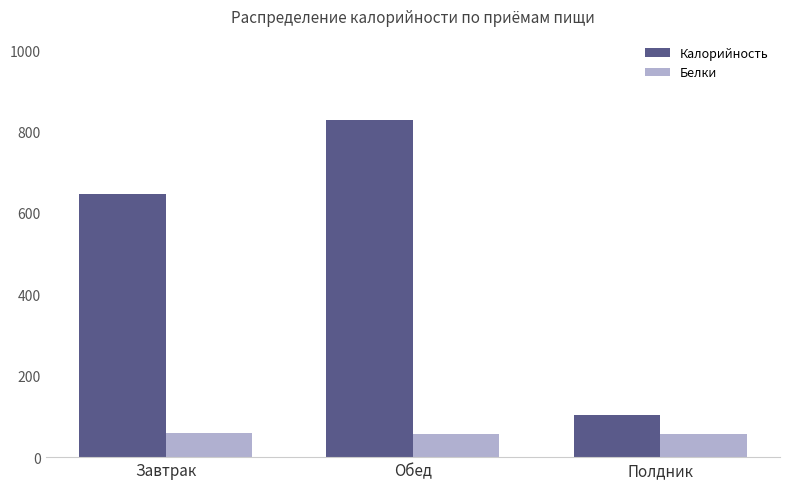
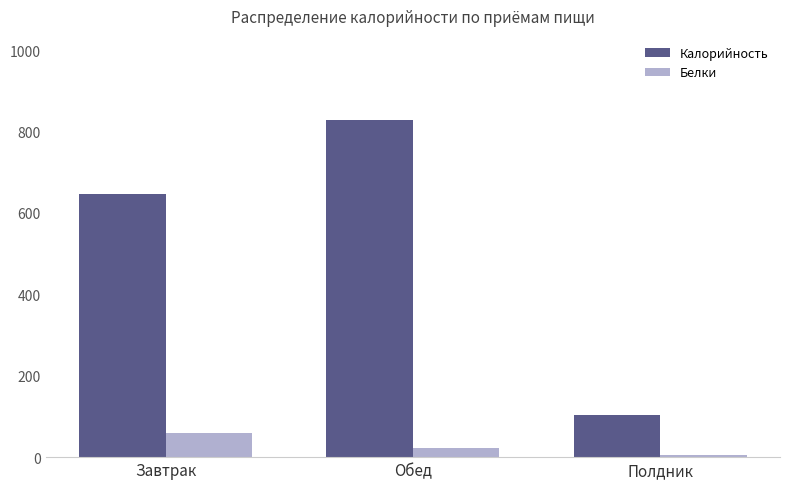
  {
    "Калорийность": {
      "Завтрак": 650,
      "Обед": 830,
      "Полдник": 100
    },
    "Белки": {
      "Завтрак": 60,
-     "Обед": 60,
-     "Полдник": 60
+     "Обед": 20,
+     "Полдник": 0
    }
  }
